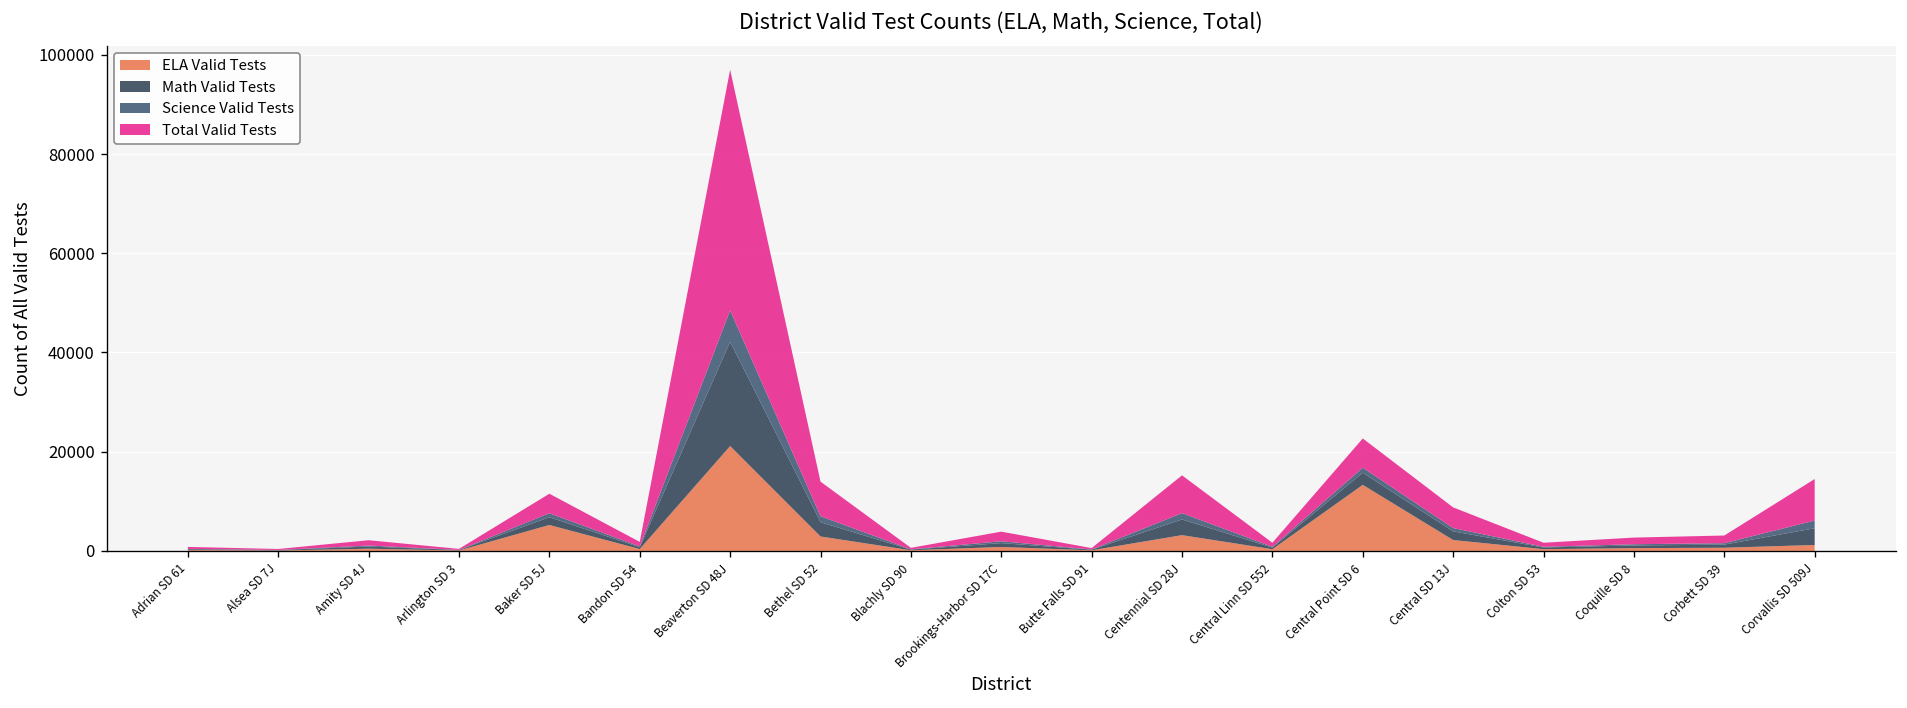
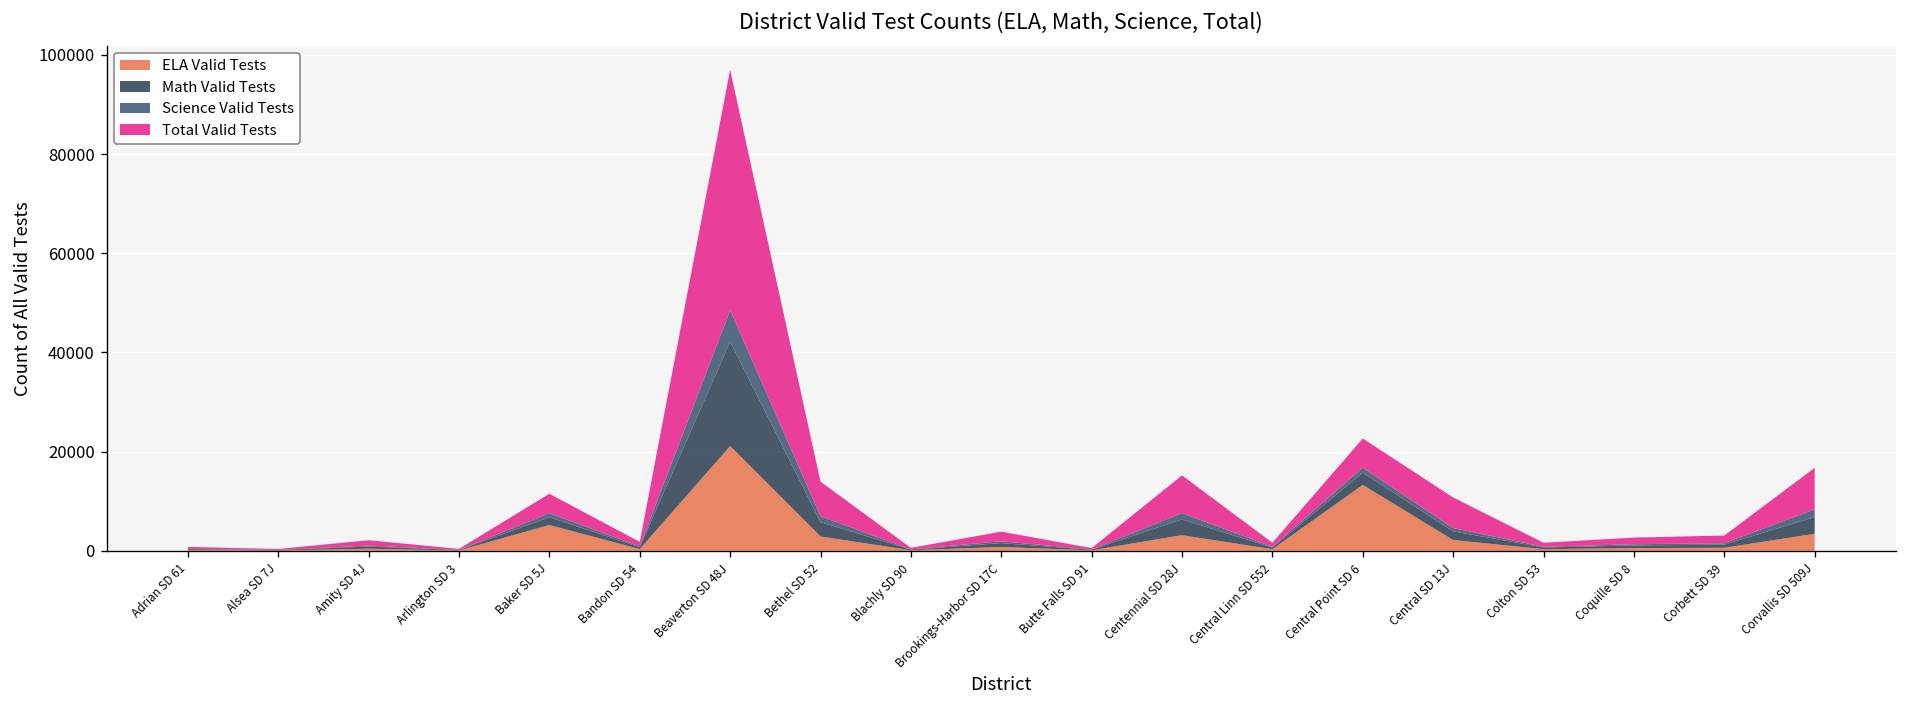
  {
    "ELA Valid Tests": {
      "Baker SD 5J": 5000,
      "Beaverton SD 48J": 21000,
      "Bethel SD 52": 3000,
      "Brookings-Harbor SD 17C": 1000,
      "Centennial SD 28J": 3000,
      "Central Point SD 6": 13000,
      "Central SD 13J": 2000,
      "Corbett SD 39": 1000,
-     "Corvallis SD 509J": 1000
+     "Corvallis SD 509J": 3000
    },
    "Total Valid Tests": {
      "Amity SD 4J": 1000,
      "Baker SD 5J": 4000,
      "Bandon SD 54": 1000,
      "Beaverton SD 48J": 49000,
      "Bethel SD 52": 7000,
      "Brookings-Harbor SD 17C": 2000,
      "Centennial SD 28J": 8000,
      "Central Linn SD 552": 1000,
      "Central Point SD 6": 6000,
-     "Central SD 13J": 4000,
+     "Central SD 13J": 6000,
      "Colton SD 53": 1000,
      "Coquille SD 8": 1000,
      "Corbett SD 39": 2000,
      "Corvallis SD 509J": 8000
    }
  }
